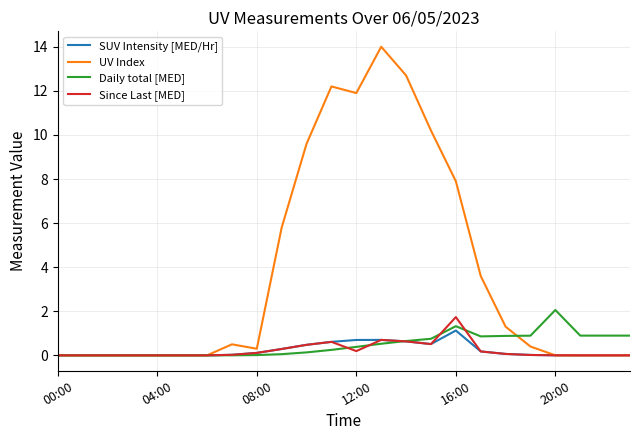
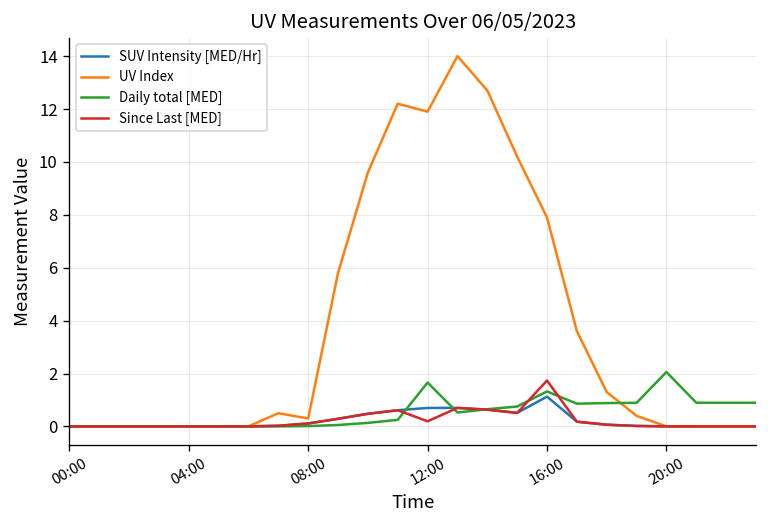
  {
    "SUV Intensity [MED/Hr]": {
      "12:00": 0.7,
      "16:00": 1.1
    },
    "UV Index": {
      "08:00": 0.3,
      "12:00": 11.9,
      "16:00": 7.9
    },
    "Daily total [MED]": {
-     "12:00": 0.4,
+     "12:00": 1.7,
      "16:00": 1.3,
      "20:00": 2.1
    },
    "Since Last [MED]": {
      "12:00": 0.2,
      "16:00": 1.7
    }
  }
